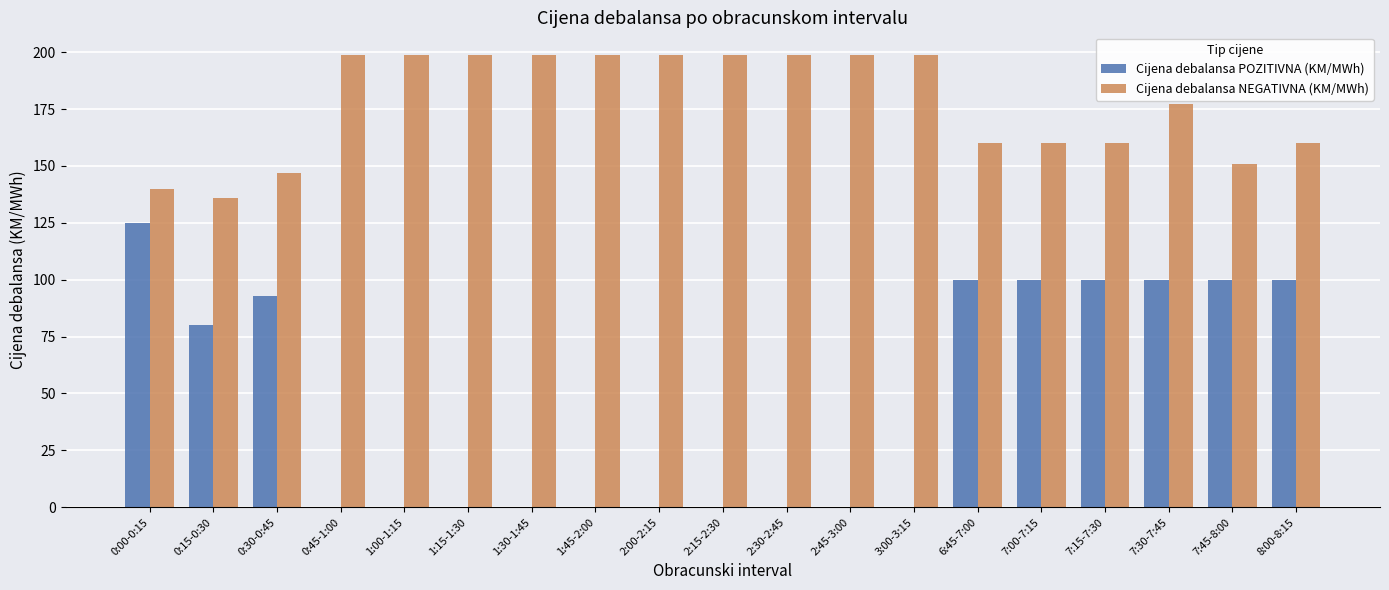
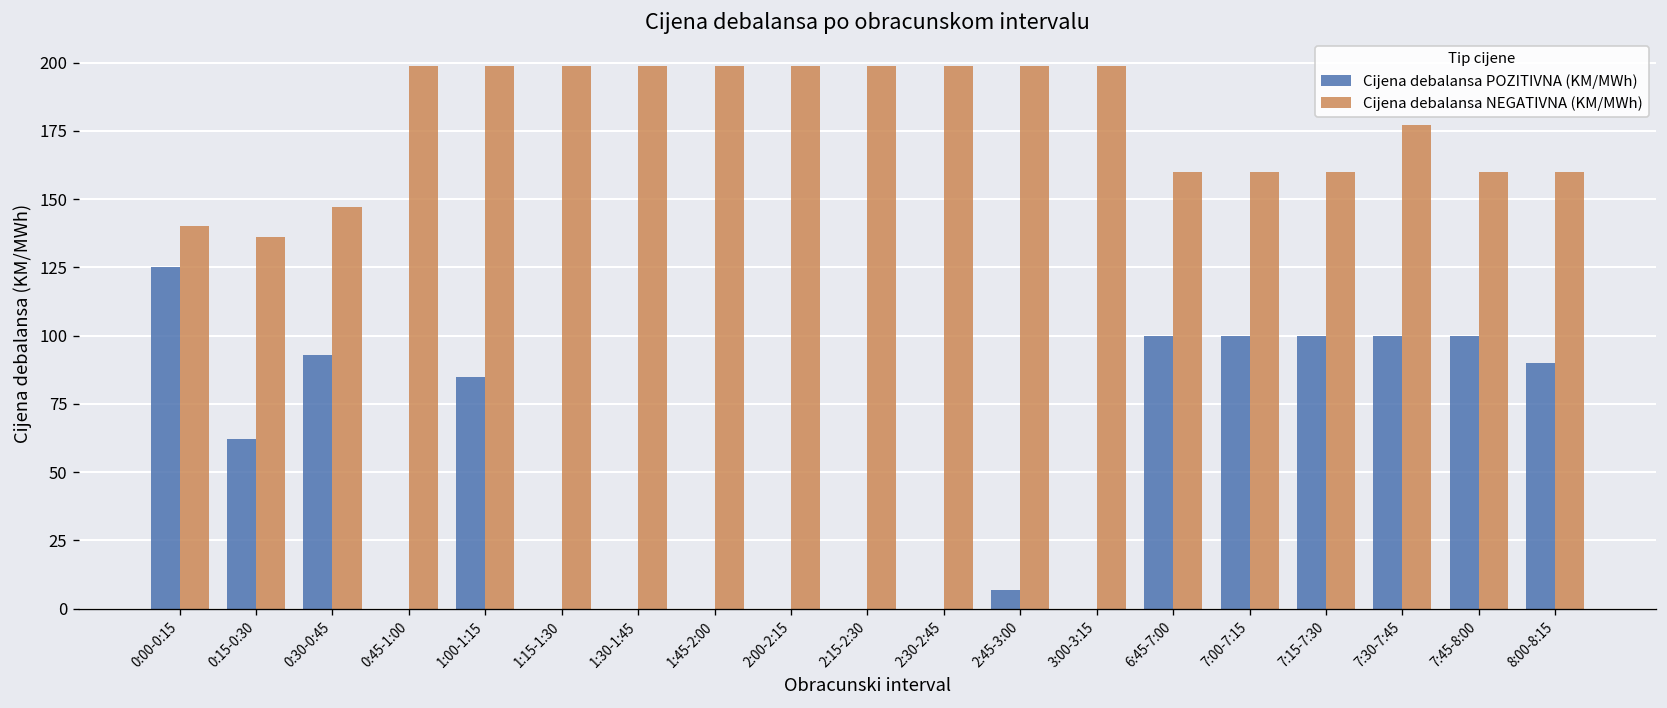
  {
    "Cijena debalansa POZITIVNA (KM/MWh)": {
      "0:00-0:15": 125,
-     "0:15-0:30": 80,
+     "0:15-0:30": 62,
      "0:30-0:45": 93,
      "0:45-1:00": 0,
-     "1:00-1:15": 0,
+     "1:00-1:15": 85,
      "1:15-1:30": 0,
      "1:30-1:45": 0,
      "1:45-2:00": 0,
      "2:00-2:15": 0,
      "2:15-2:30": 0,
      "2:30-2:45": 0,
-     "2:45-3:00": 0,
+     "2:45-3:00": 7,
      "3:00-3:15": 0,
      "6:45-7:00": 100,
      "7:00-7:15": 100,
      "7:15-7:30": 100,
      "7:30-7:45": 100,
      "7:45-8:00": 100,
-     "8:00-8:15": 100
+     "8:00-8:15": 90
    },
    "Cijena debalansa NEGATIVNA (KM/MWh)": {
      "0:00-0:15": 140,
      "0:15-0:30": 136,
      "0:30-0:45": 147,
      "0:45-1:00": 199,
      "1:00-1:15": 199,
      "1:15-1:30": 199,
      "1:30-1:45": 199,
      "1:45-2:00": 199,
      "2:00-2:15": 199,
      "2:15-2:30": 199,
      "2:30-2:45": 199,
      "2:45-3:00": 199,
      "3:00-3:15": 199,
      "6:45-7:00": 160,
      "7:00-7:15": 160,
      "7:15-7:30": 160,
      "7:30-7:45": 177,
-     "7:45-8:00": 151,
+     "7:45-8:00": 160,
      "8:00-8:15": 160
    }
  }
